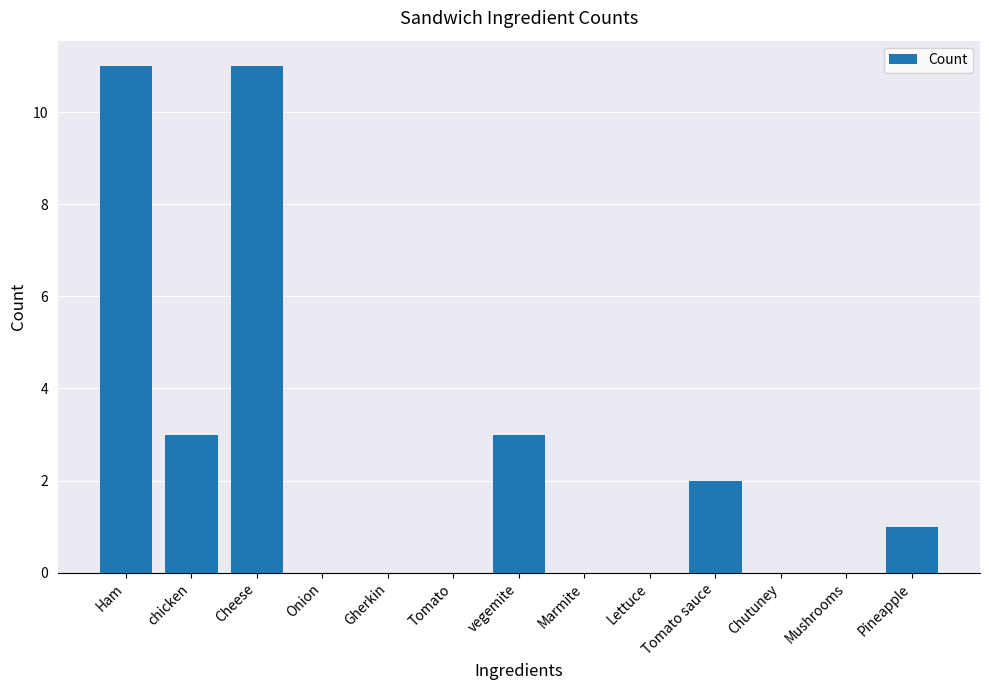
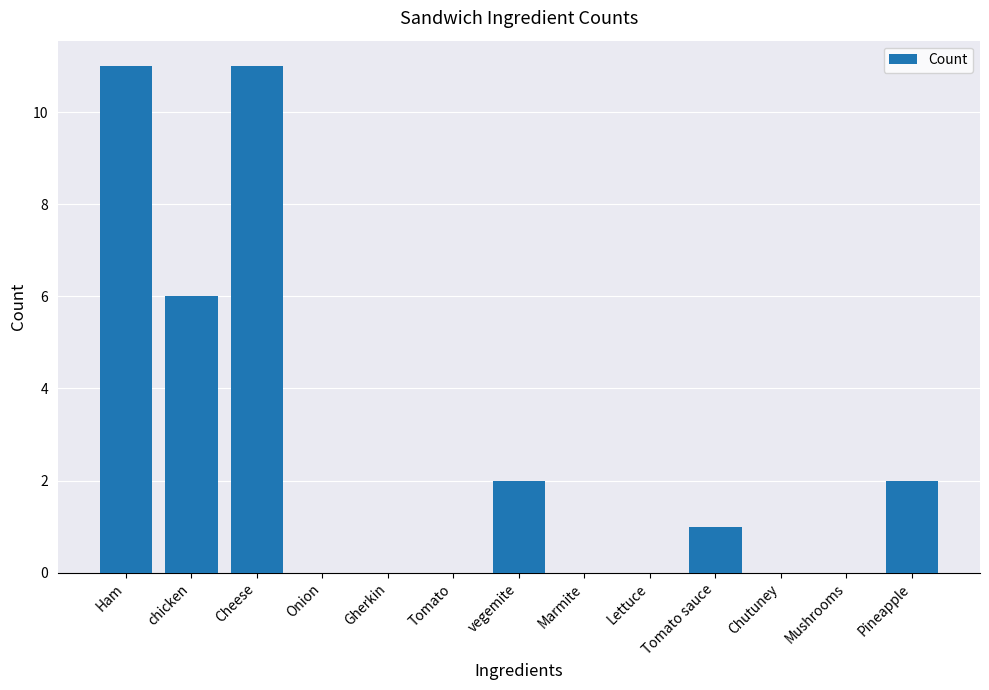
  {
    "Ham": 11,
-   "chicken": 3,
+   "chicken": 6,
    "Cheese": 11,
    "Onion": 0,
    "Gherkin": 0,
    "Tomato": 0,
-   "vegemite": 3,
+   "vegemite": 2,
    "Marmite": 0,
    "Lettuce": 0,
-   "Tomato sauce": 2,
+   "Tomato sauce": 1,
    "Chutuney": 0,
    "Mushrooms": 0,
-   "Pineapple": 1
+   "Pineapple": 2
  }
